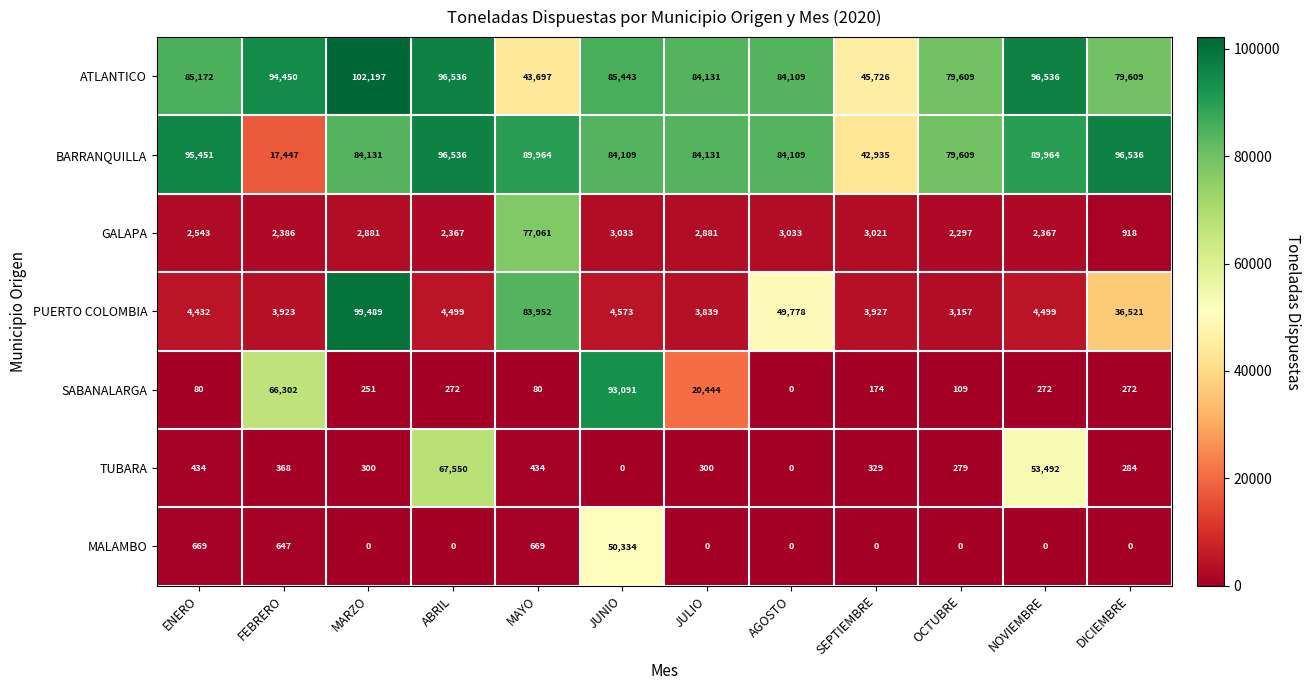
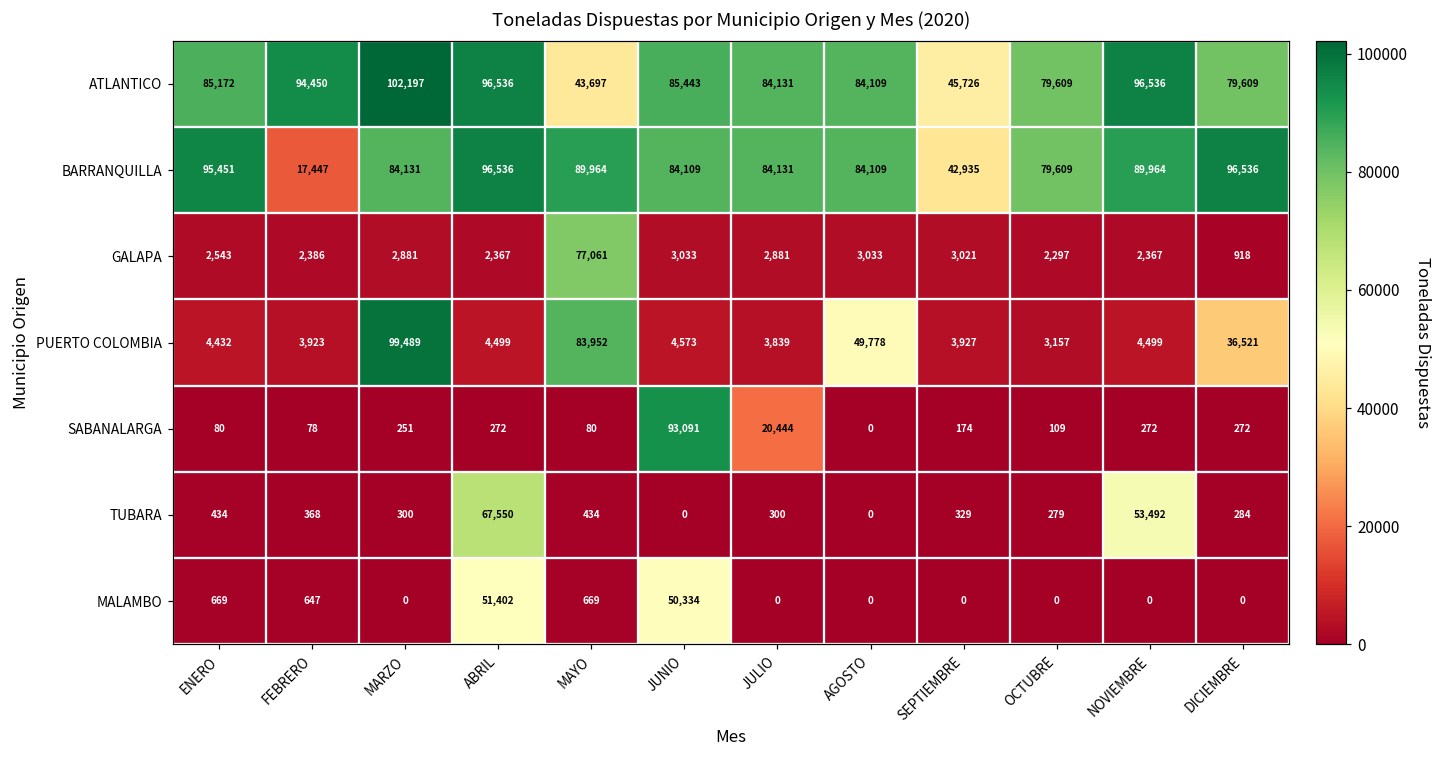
  {
    "ATLANTICO": {
      "ENERO": "85,172",
      "FEBRERO": "94,450",
      "MARZO": "102,197",
      "ABRIL": "96,536",
      "MAYO": "43,697",
      "JUNIO": "85,443",
      "JULIO": "84,131",
      "AGOSTO": "84,109",
      "SEPTIEMBRE": "45,726",
      "OCTUBRE": "79,609",
      "NOVIEMBRE": "96,536",
      "DICIEMBRE": "79,609"
    },
    "BARRANQUILLA": {
      "ENERO": "95,451",
      "FEBRERO": "17,447",
      "MARZO": "84,131",
      "ABRIL": "96,536",
      "MAYO": "89,964",
      "JUNIO": "84,109",
      "JULIO": "84,131",
      "AGOSTO": "84,109",
      "SEPTIEMBRE": "42,935",
      "OCTUBRE": "79,609",
      "NOVIEMBRE": "89,964",
      "DICIEMBRE": "96,536"
    },
    "GALAPA": {
      "ENERO": "2,543",
      "FEBRERO": "2,386",
      "MARZO": "2,881",
      "ABRIL": "2,367",
      "MAYO": "77,061",
      "JUNIO": "3,033",
      "JULIO": "2,881",
      "AGOSTO": "3,033",
      "SEPTIEMBRE": "3,021",
      "OCTUBRE": "2,297",
      "NOVIEMBRE": "2,367",
      "DICIEMBRE": "918"
    },
    "PUERTO COLOMBIA": {
      "ENERO": "4,432",
      "FEBRERO": "3,923",
      "MARZO": "99,489",
      "ABRIL": "4,499",
      "MAYO": "83,952",
      "JUNIO": "4,573",
      "JULIO": "3,839",
      "AGOSTO": "49,778",
      "SEPTIEMBRE": "3,927",
      "OCTUBRE": "3,157",
      "NOVIEMBRE": "4,499",
      "DICIEMBRE": "36,521"
    },
    "SABANALARGA": {
      "ENERO": "80",
-     "FEBRERO": "66,302",
+     "FEBRERO": "78",
      "MARZO": "251",
      "ABRIL": "272",
      "MAYO": "80",
      "JUNIO": "93,091",
      "JULIO": "20,444",
      "AGOSTO": "0",
      "SEPTIEMBRE": "174",
      "OCTUBRE": "109",
      "NOVIEMBRE": "272",
      "DICIEMBRE": "272"
    },
    "TUBARA": {
      "ENERO": "434",
      "FEBRERO": "368",
      "MARZO": "300",
      "ABRIL": "67,550",
      "MAYO": "434",
      "JUNIO": "0",
      "JULIO": "300",
      "AGOSTO": "0",
      "SEPTIEMBRE": "329",
      "OCTUBRE": "279",
      "NOVIEMBRE": "53,492",
      "DICIEMBRE": "284"
    },
    "MALAMBO": {
      "ENERO": "669",
      "FEBRERO": "647",
      "MARZO": "0",
-     "ABRIL": "0",
+     "ABRIL": "51,402",
      "MAYO": "669",
      "JUNIO": "50,334",
      "JULIO": "0",
      "AGOSTO": "0",
      "SEPTIEMBRE": "0",
      "OCTUBRE": "0",
      "NOVIEMBRE": "0",
      "DICIEMBRE": "0"
    }
  }
